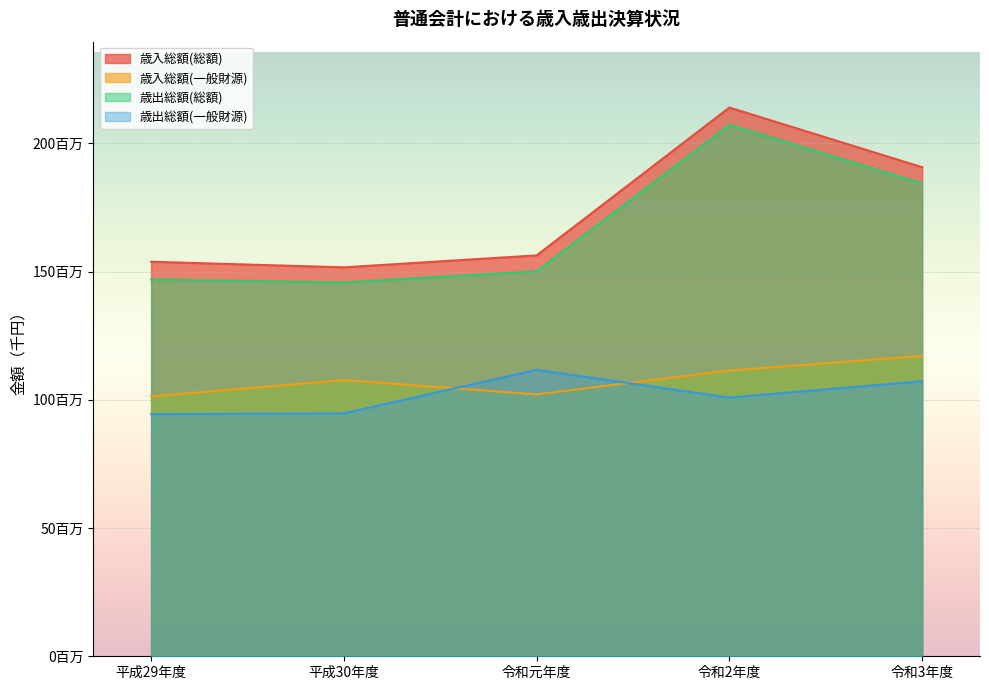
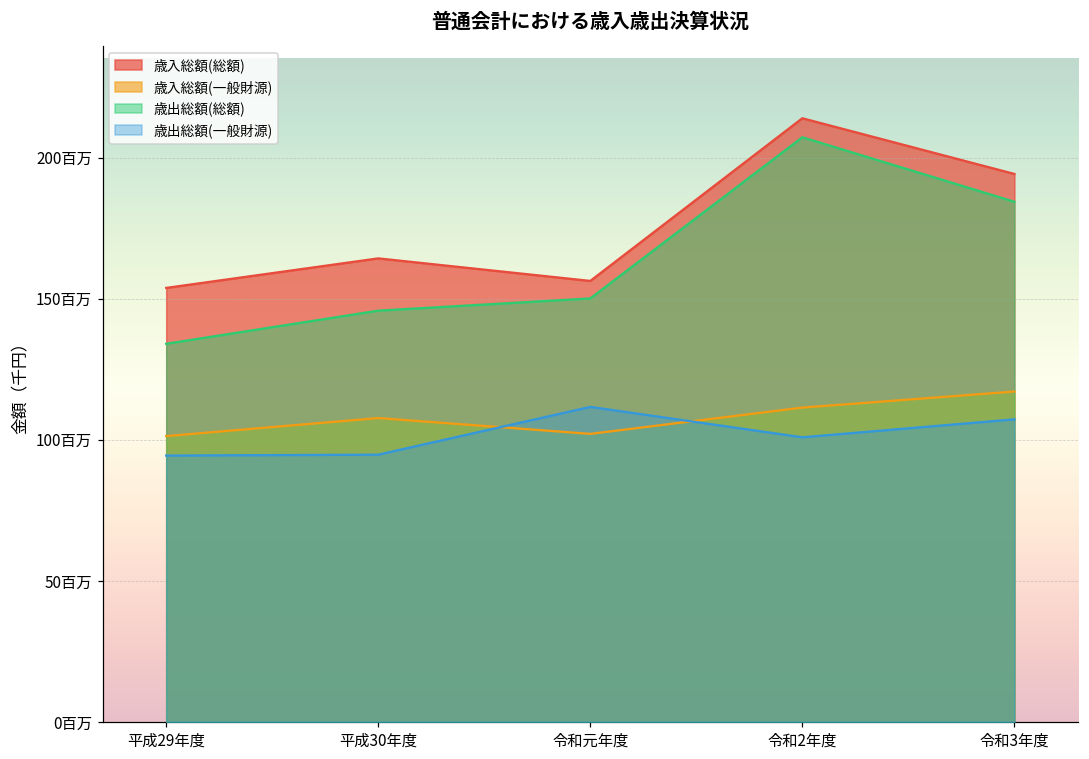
  {
    "歳入総額(総額)": {
      "平成29年度": "154百万",
-     "平成30年度": "152百万",
+     "平成30年度": "164百万",
      "令和元年度": "156百万",
      "令和2年度": "214百万",
-     "令和3年度": "191百万"
+     "令和3年度": "194百万"
    },
    "歳入総額(一般財源)": {
      "平成29年度": "101百万",
      "平成30年度": "108百万",
      "令和元年度": "102百万",
      "令和2年度": "111百万",
      "令和3年度": "117百万"
    },
    "歳出総額(総額)": {
-     "平成29年度": "147百万",
+     "平成29年度": "134百万",
      "平成30年度": "146百万",
      "令和元年度": "150百万",
      "令和2年度": "207百万",
      "令和3年度": "184百万"
    },
    "歳出総額(一般財源)": {
      "平成29年度": "94百万",
      "平成30年度": "95百万",
      "令和元年度": "112百万",
      "令和2年度": "101百万",
      "令和3年度": "107百万"
    }
  }
